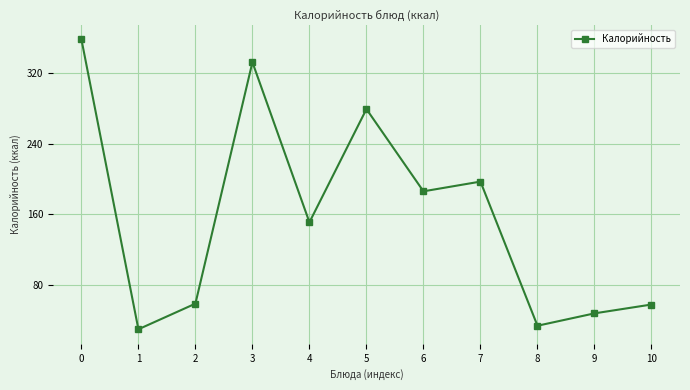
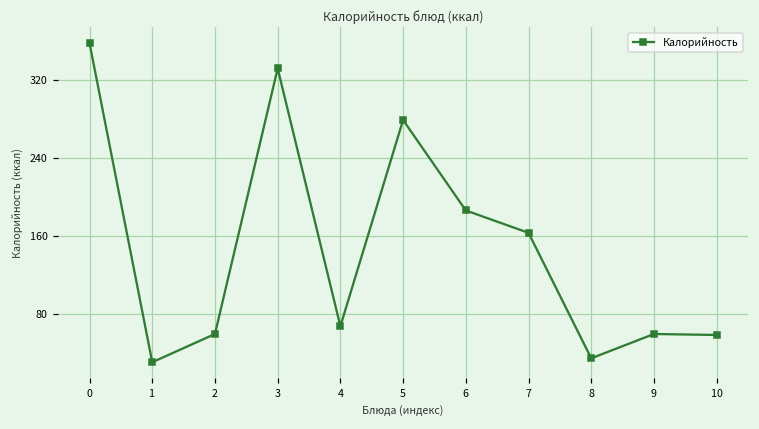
  {
    "0": 360,
    "1": 30,
    "2": 60,
    "3": 330,
-   "4": 150,
+   "4": 70,
    "5": 280,
    "6": 190,
-   "7": 200,
+   "7": 160,
    "8": 30,
-   "9": 50,
+   "9": 60,
    "10": 60
  }
